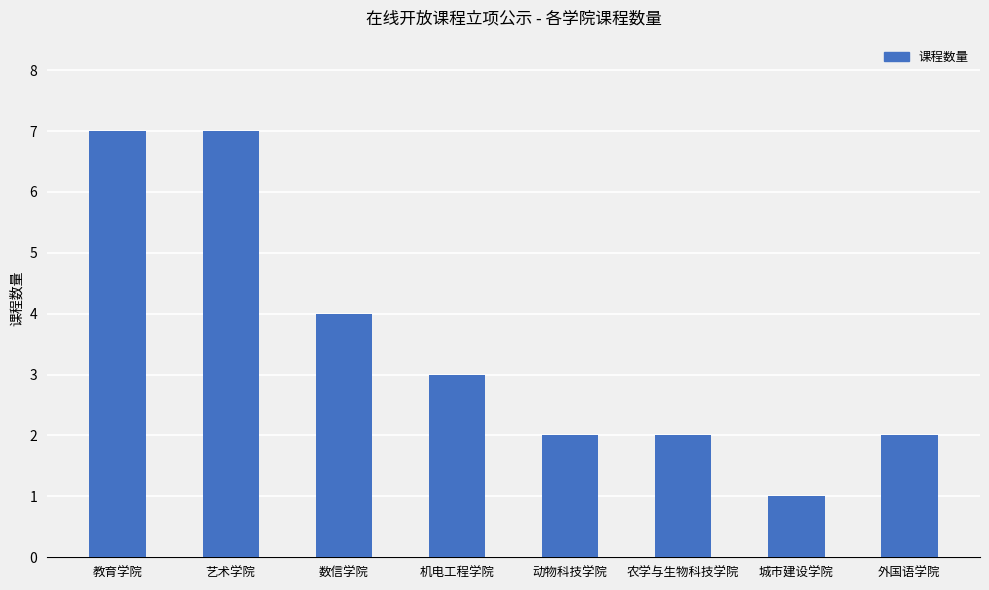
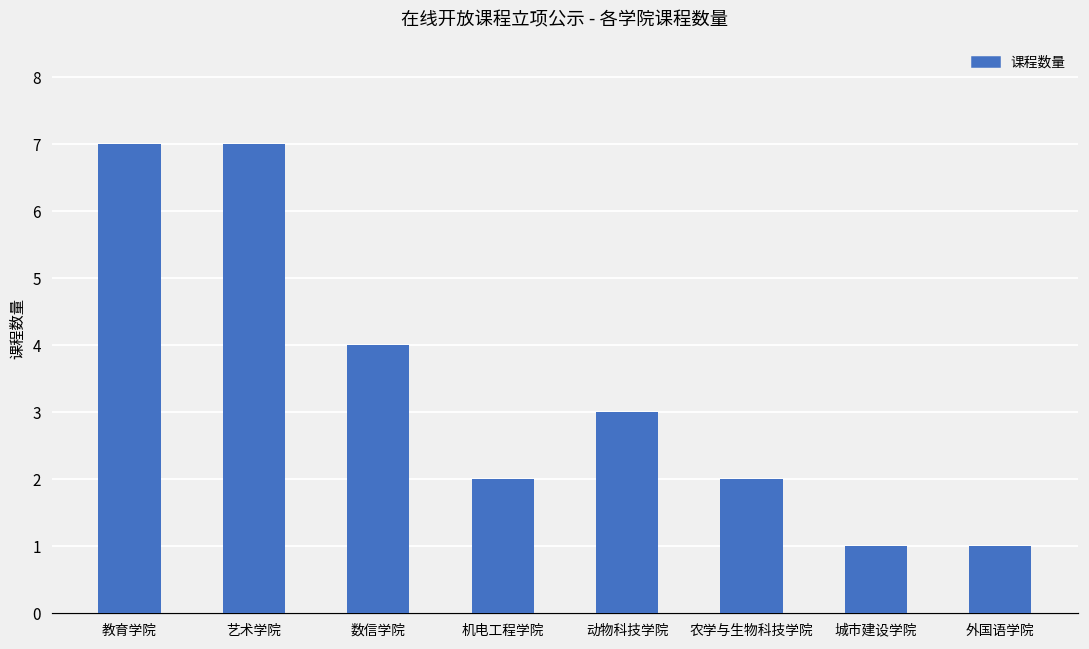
  {
    "教育学院": 7,
    "艺术学院": 7,
    "数信学院": 4,
-   "机电工程学院": 3,
-   "动物科技学院": 2,
+   "机电工程学院": 2,
+   "动物科技学院": 3,
    "农学与生物科技学院": 2,
    "城市建设学院": 1,
-   "外国语学院": 2
+   "外国语学院": 1
  }
